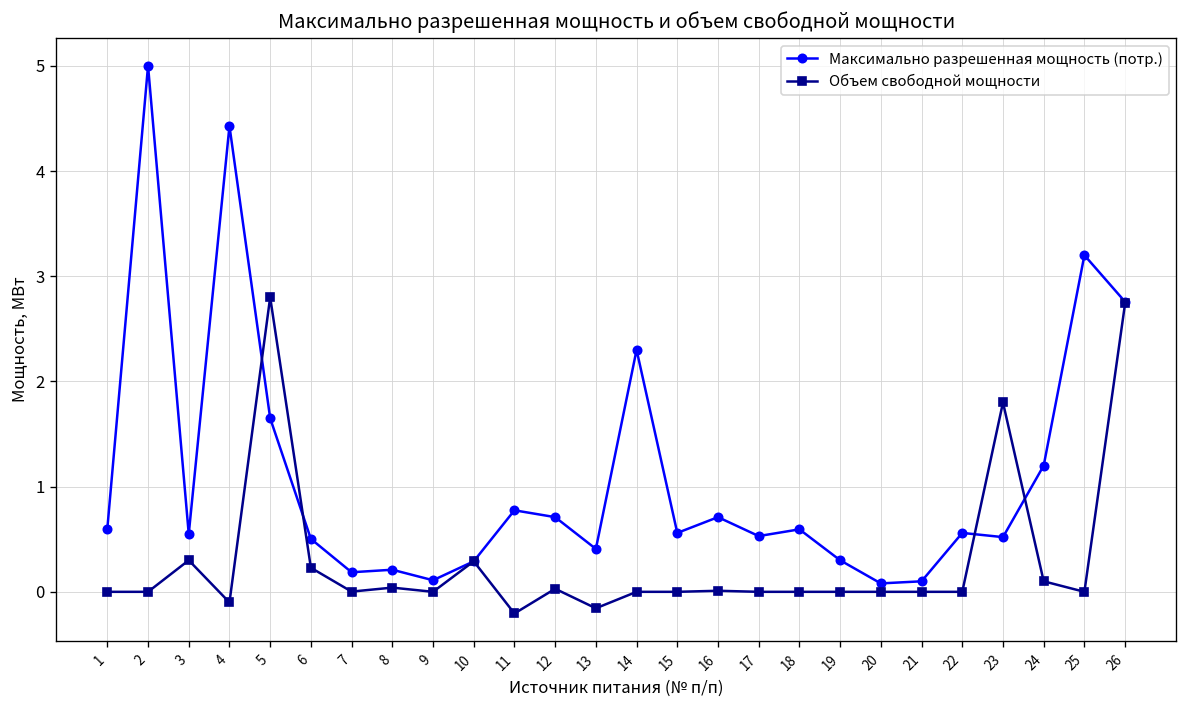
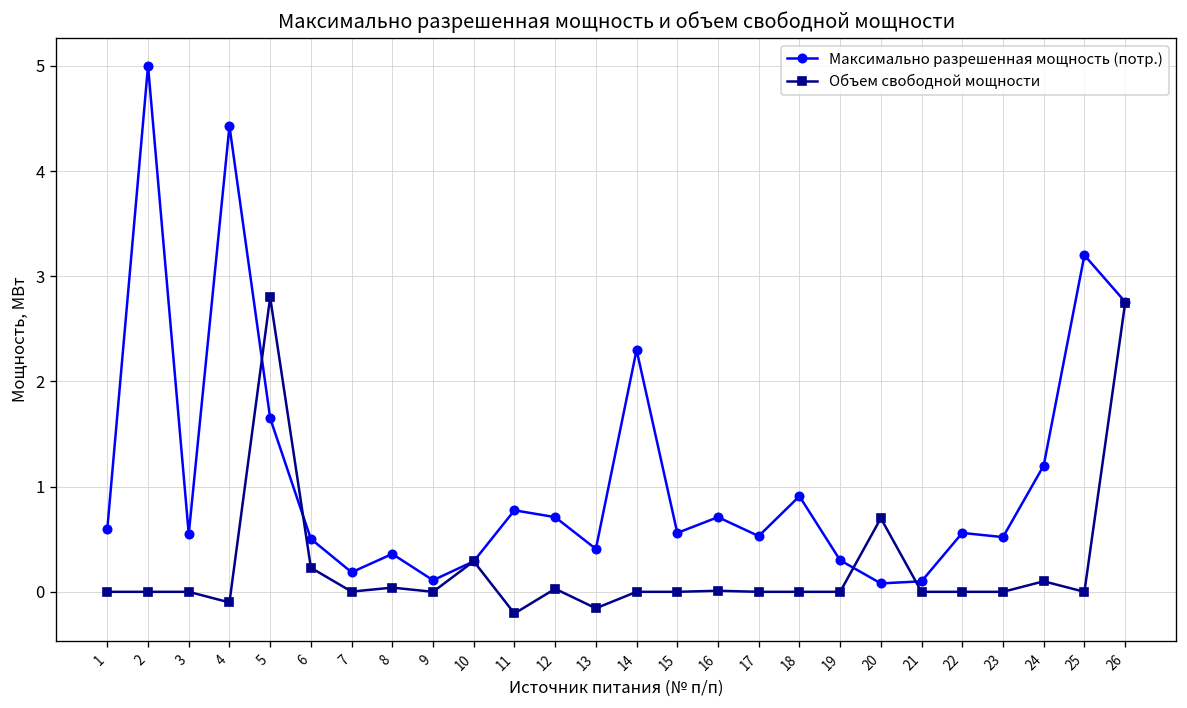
  {
    "Максимально разрешенная мощность (потр.)": {
      "1": 0.6,
      "2": 5.0,
      "3": 0.6,
      "4": 4.4,
      "5": 1.7,
      "6": 0.5,
      "7": 0.2,
-     "8": 0.2,
+     "8": 0.4,
      "9": 0.1,
      "11": 0.8,
      "12": 0.7,
      "13": 0.4,
      "14": 2.3,
      "15": 0.6,
      "16": 0.7,
      "17": 0.5,
-     "18": 0.6,
+     "18": 0.9,
      "19": 0.3,
      "20": 0.1,
      "21": 0.1,
      "22": 0.6,
      "23": 0.5,
      "24": 1.2,
      "25": 3.2
    },
    "Объем свободной мощности": {
      "1": 0.0,
      "2": 0.0,
-     "3": 0.3,
+     "3": 0.0,
      "4": -0.1,
      "5": 2.8,
      "6": 0.2,
      "7": 0.0,
      "8": 0.0,
      "9": 0.0,
      "11": -0.2,
      "12": 0.0,
      "13": -0.2,
      "14": 0.0,
      "15": 0.0,
      "16": 0.0,
      "17": 0.0,
      "18": 0.0,
      "19": 0.0,
-     "20": 0.0,
+     "20": 0.7,
      "21": 0.0,
      "22": 0.0,
-     "23": 1.8,
+     "23": 0.0,
      "24": 0.1,
      "25": 0.0
    }
  }
